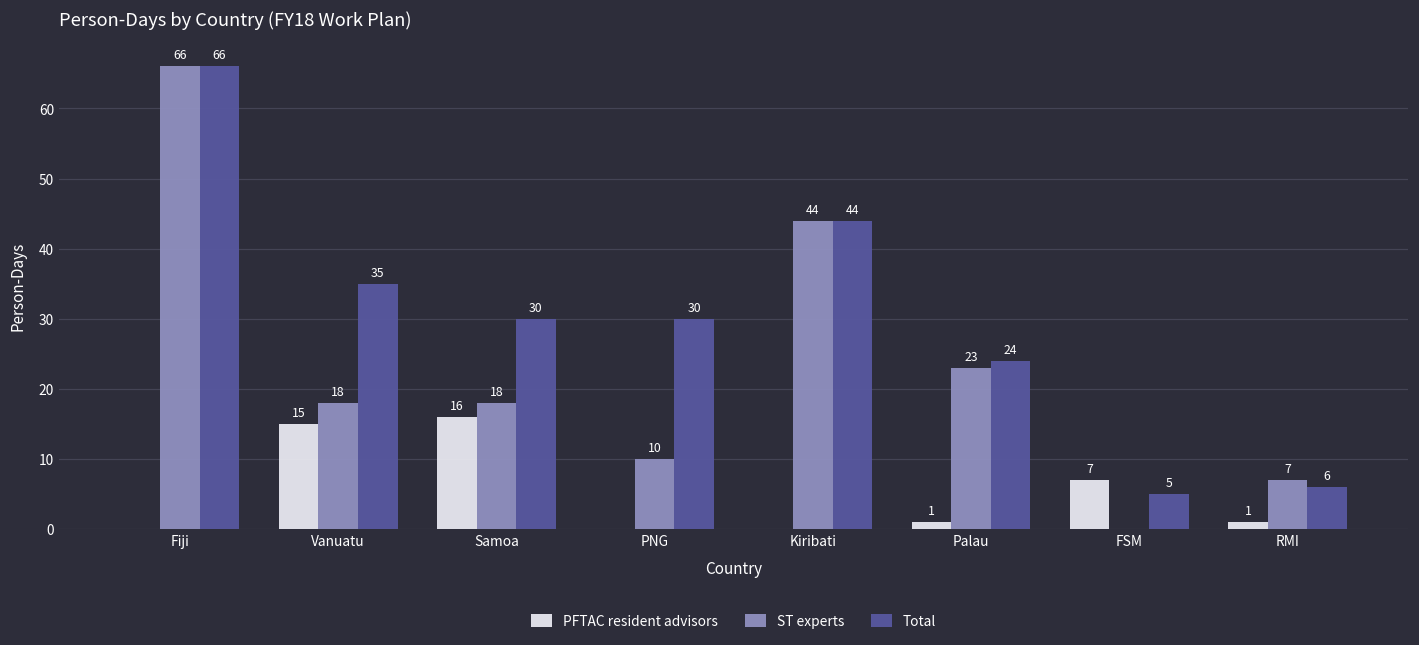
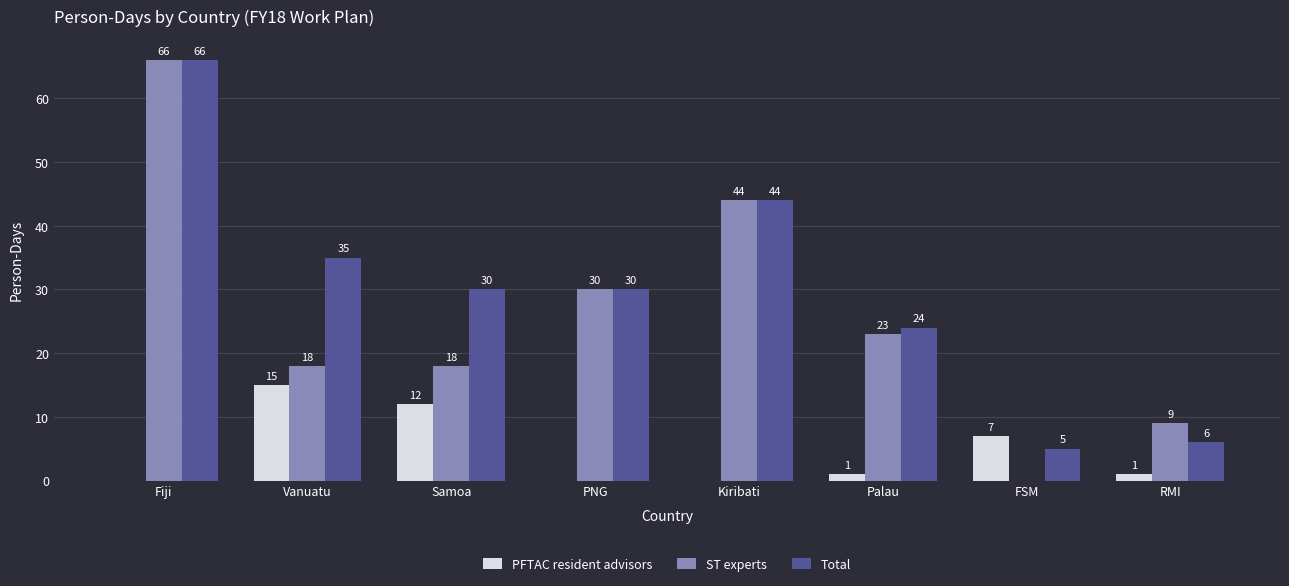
  {
    "PFTAC resident advisors": {
      "Vanuatu": 15,
-     "Samoa": 16,
+     "Samoa": 12,
      "Palau": 1,
      "FSM": 7,
      "RMI": 1
    },
    "ST experts": {
      "Fiji": 66,
      "Vanuatu": 18,
      "Samoa": 18,
-     "PNG": 10,
+     "PNG": 30,
      "Kiribati": 44,
      "Palau": 23,
-     "RMI": 7
+     "RMI": 9
    },
    "Total": {
      "Fiji": 66,
      "Vanuatu": 35,
      "Samoa": 30,
      "PNG": 30,
      "Kiribati": 44,
      "Palau": 24,
      "FSM": 5,
      "RMI": 6
    }
  }
